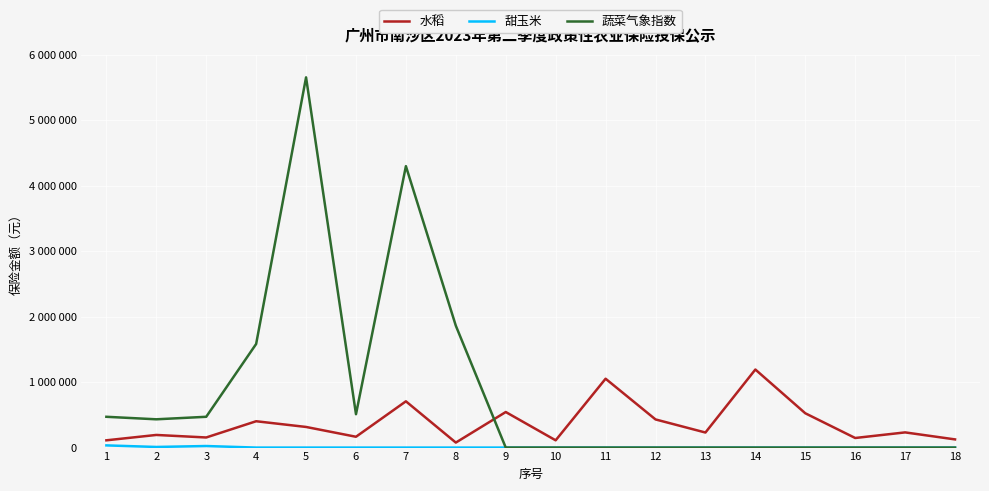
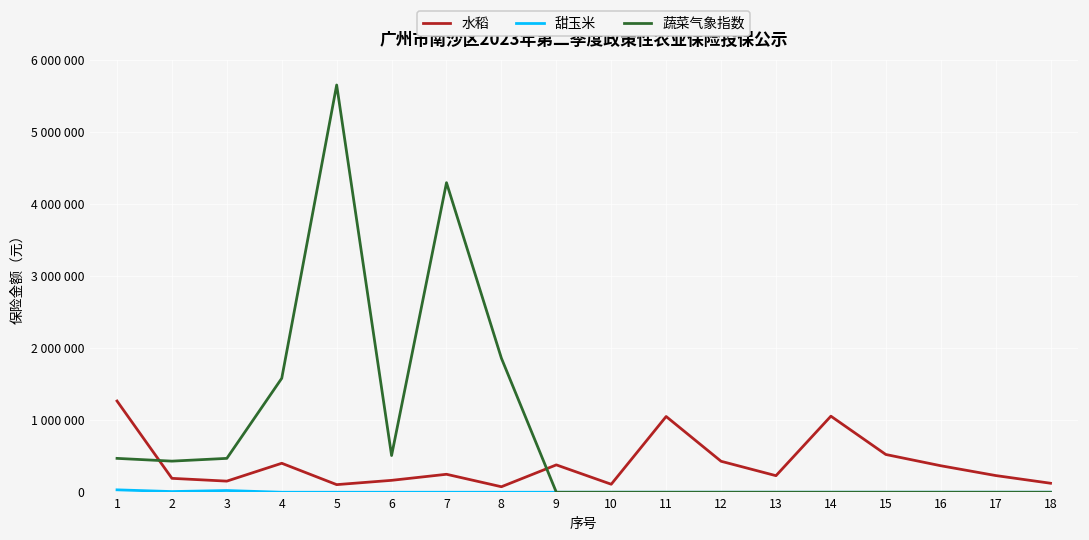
  {
    "水稻": {
-     "1": 100000,
+     "1": 1300000,
      "2": 200000,
      "3": 200000,
      "4": 400000,
-     "5": 300000,
+     "5": 100000,
      "6": 200000,
-     "7": 700000,
+     "7": 200000,
      "8": 100000,
-     "9": 500000,
+     "9": 400000,
      "10": 100000,
      "11": 1100000,
      "12": 400000,
      "13": 200000,
-     "14": 1200000,
+     "14": 1100000,
      "15": 500000,
-     "16": 100000,
+     "16": 400000,
      "17": 200000,
      "18": 100000
    },
    "甜玉米": {
      "1": 0,
      "2": 0,
      "3": 0,
      "4": 0,
      "5": 0,
      "6": 0,
      "7": 0,
      "8": 0
    },
    "蔬菜气象指数": {
      "1": 500000,
      "2": 400000,
      "3": 500000,
      "4": 1600000,
      "5": 5700000,
      "6": 500000,
      "7": 4300000,
      "8": 1900000
    }
  }
